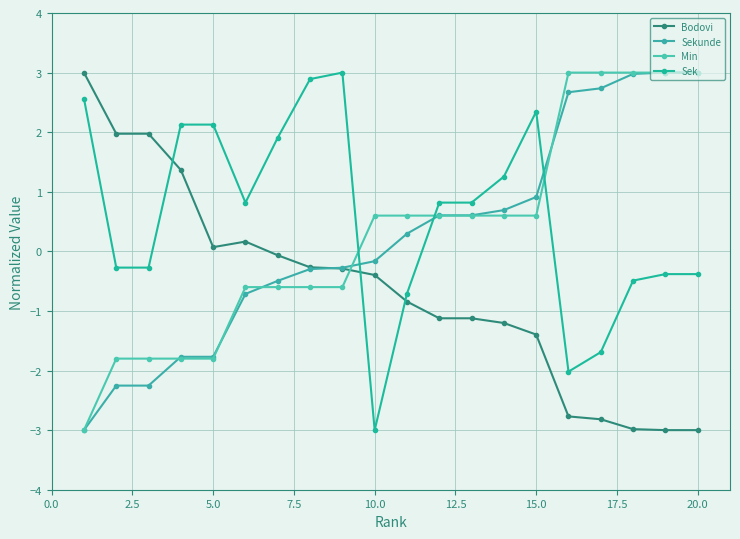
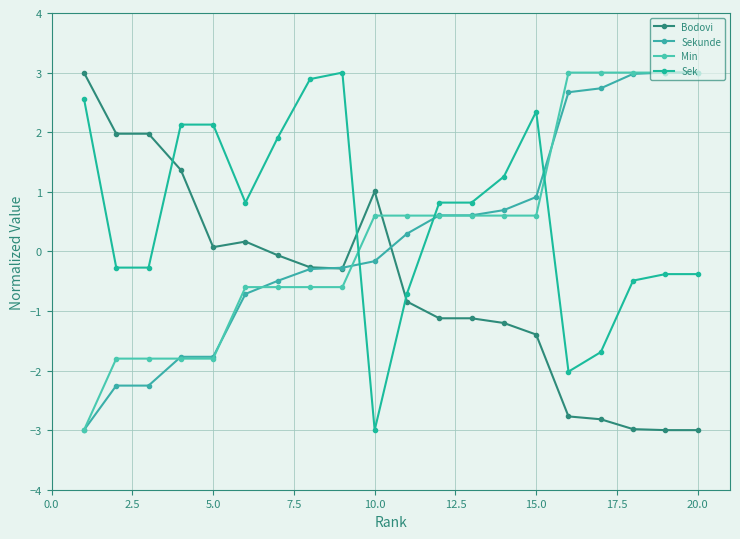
  {
    "Bodovi": {
      "5.0": 0.1,
-     "10.0": -0.4,
+     "10.0": 1.0,
      "15.0": -1.4,
      "20.0": -3.0
    }
  }
